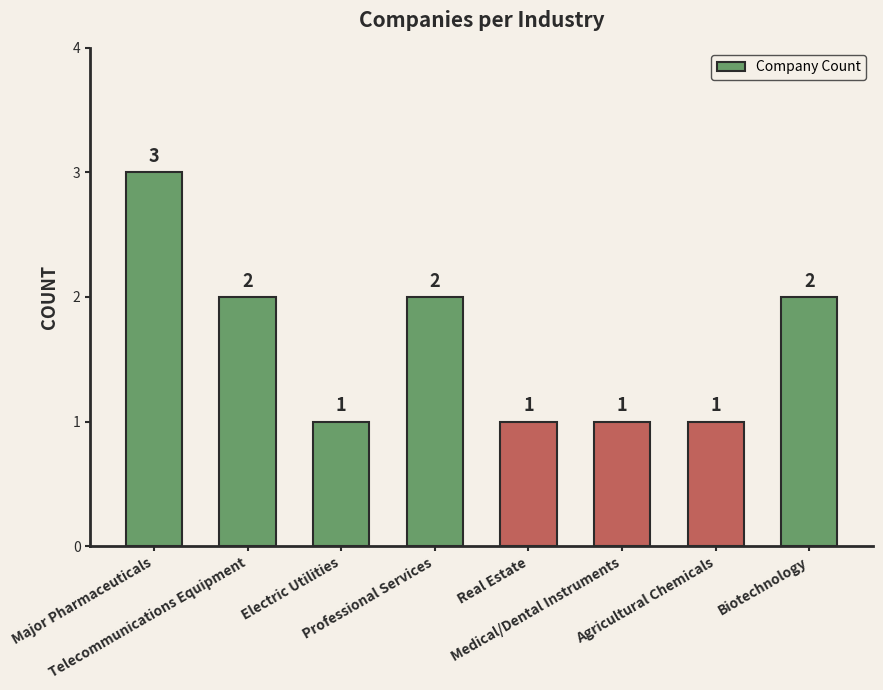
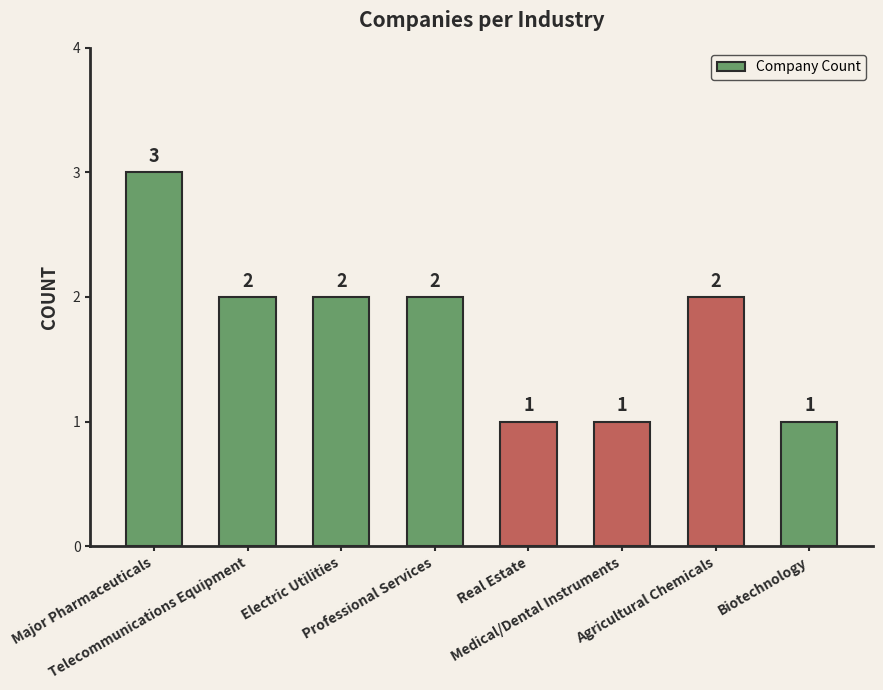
  {
    "Major Pharmaceuticals": 3,
    "Telecommunications Equipment": 2,
-   "Electric Utilities": 1,
+   "Electric Utilities": 2,
    "Professional Services": 2,
    "Real Estate": 1,
    "Medical/Dental Instruments": 1,
-   "Agricultural Chemicals": 1,
-   "Biotechnology": 2
+   "Agricultural Chemicals": 2,
+   "Biotechnology": 1
  }
